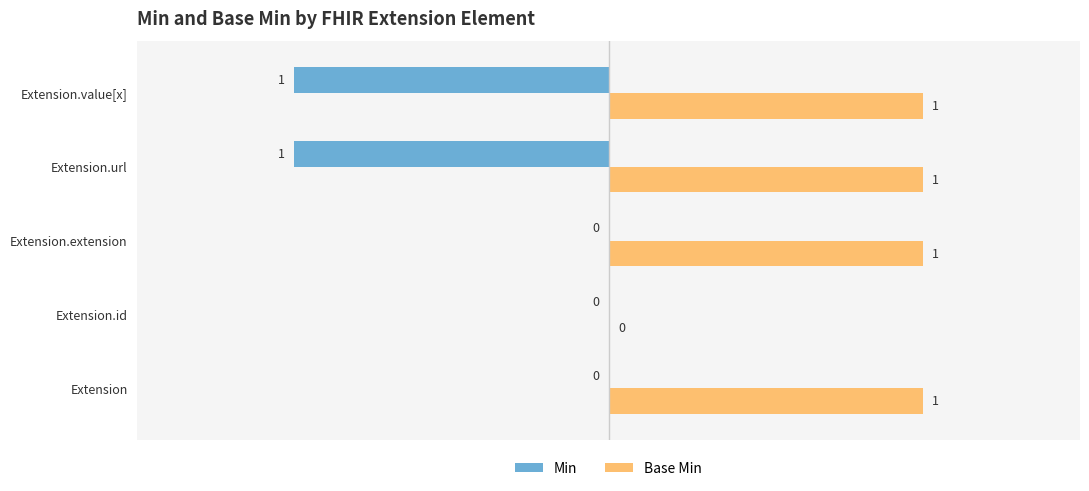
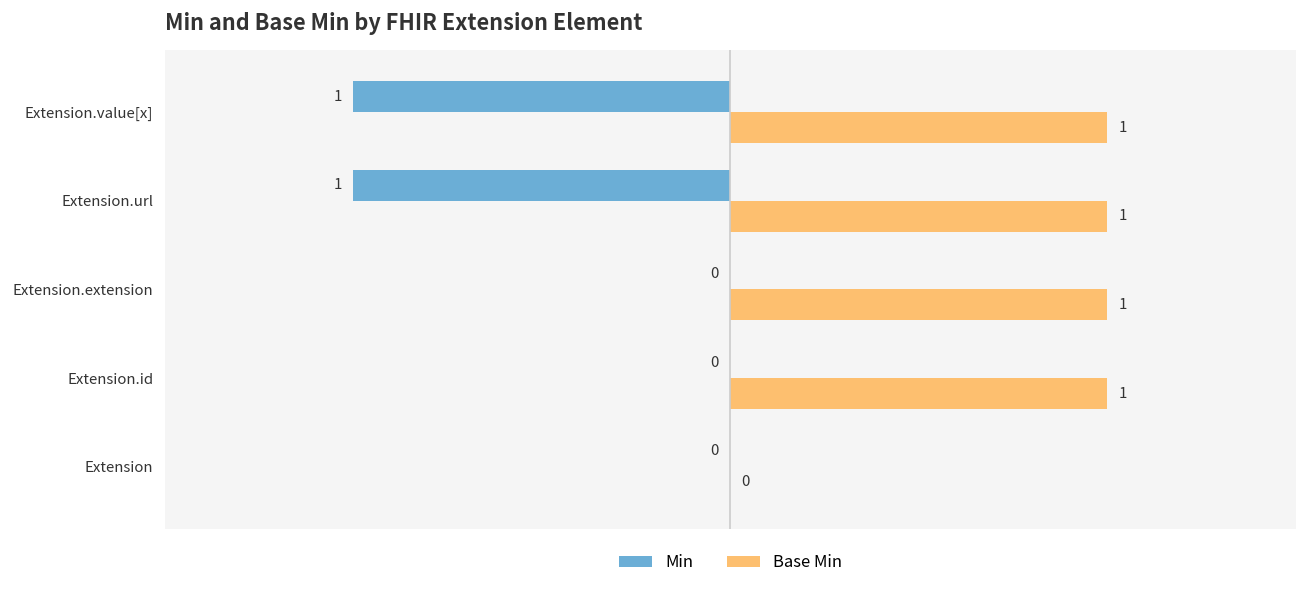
  {
    "Min": {
      "Extension.extension": 0,
      "Extension.id": 0,
      "Extension": 0
    },
    "Base Min": {
      "Extension.value[x]": 1,
      "Extension.url": 1,
      "Extension.extension": 1,
-     "Extension.id": 0,
-     "Extension": 1
+     "Extension.id": 1,
+     "Extension": 0
    }
  }
